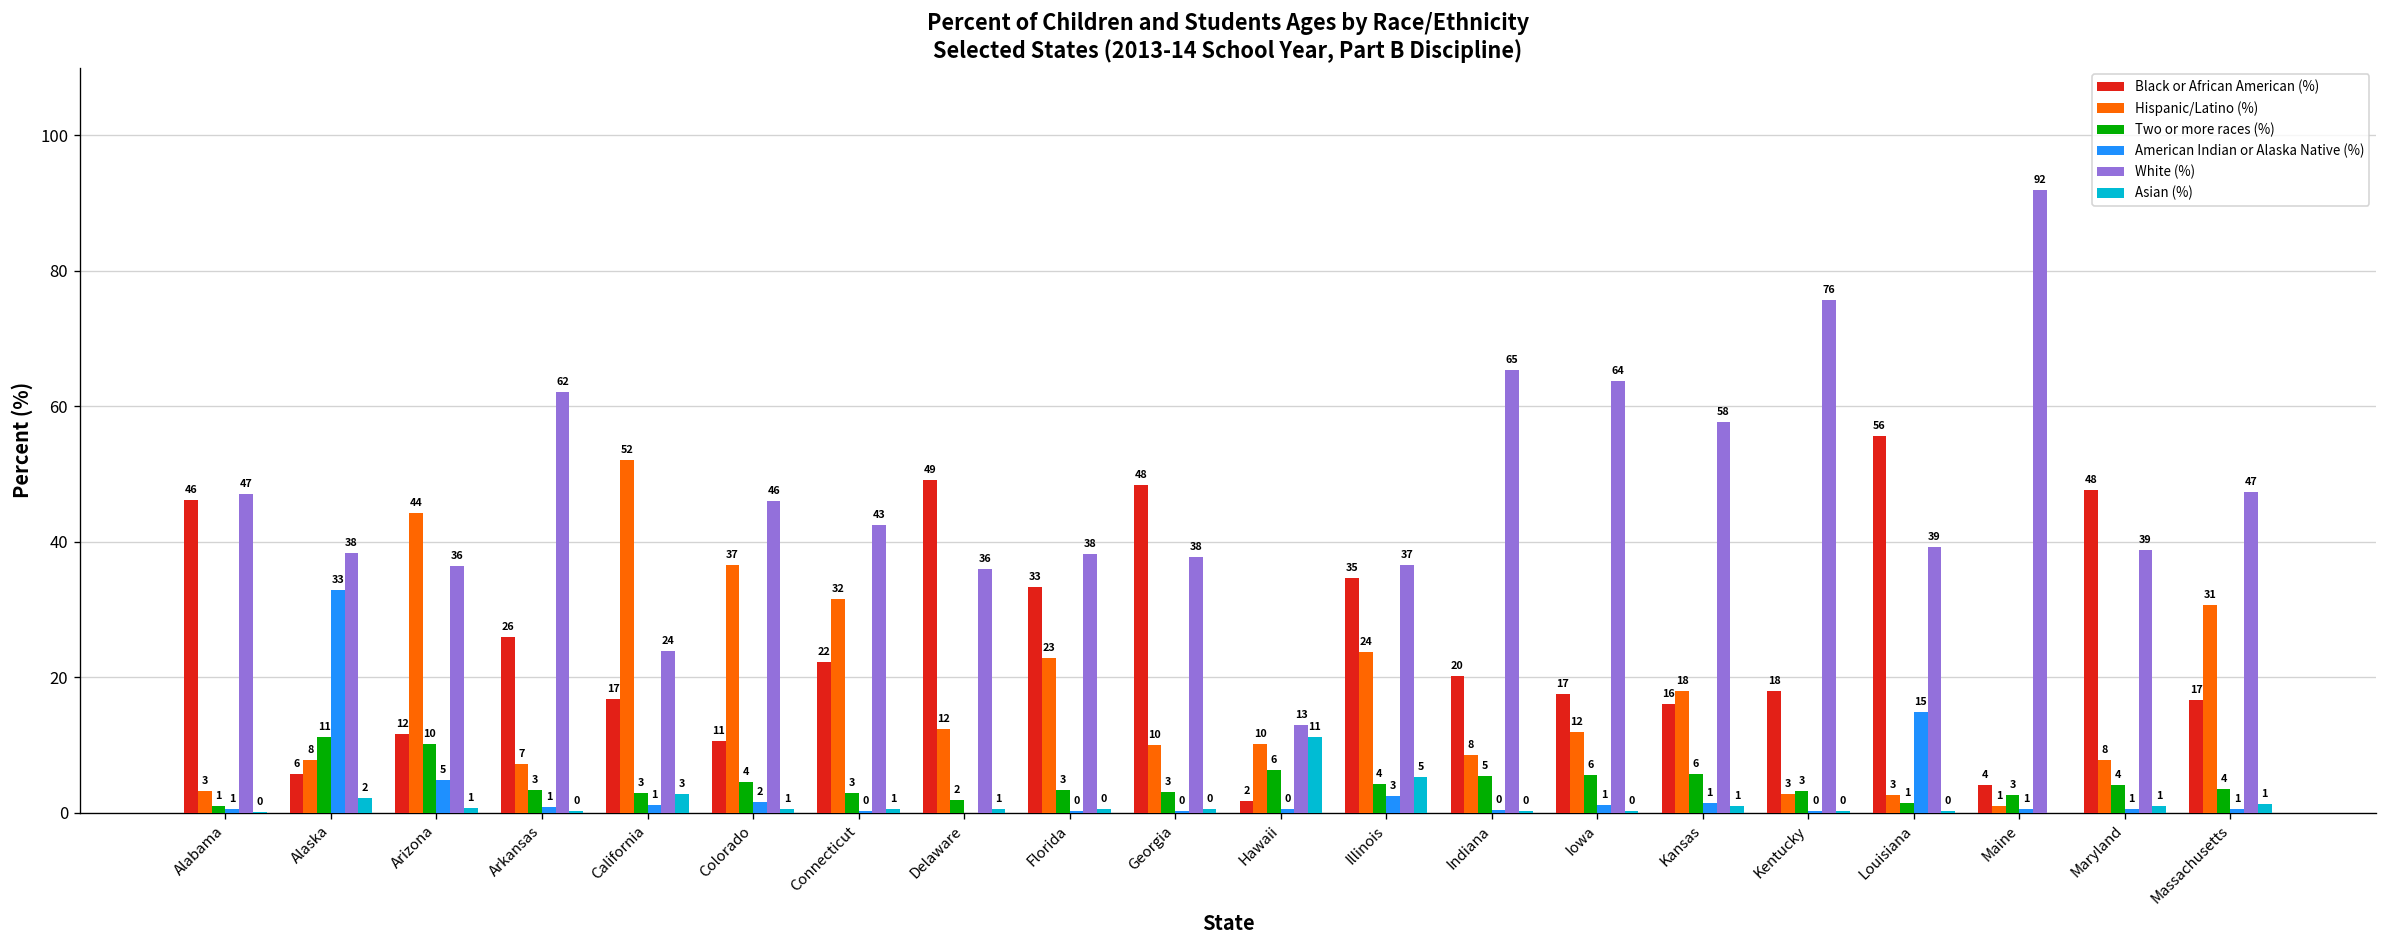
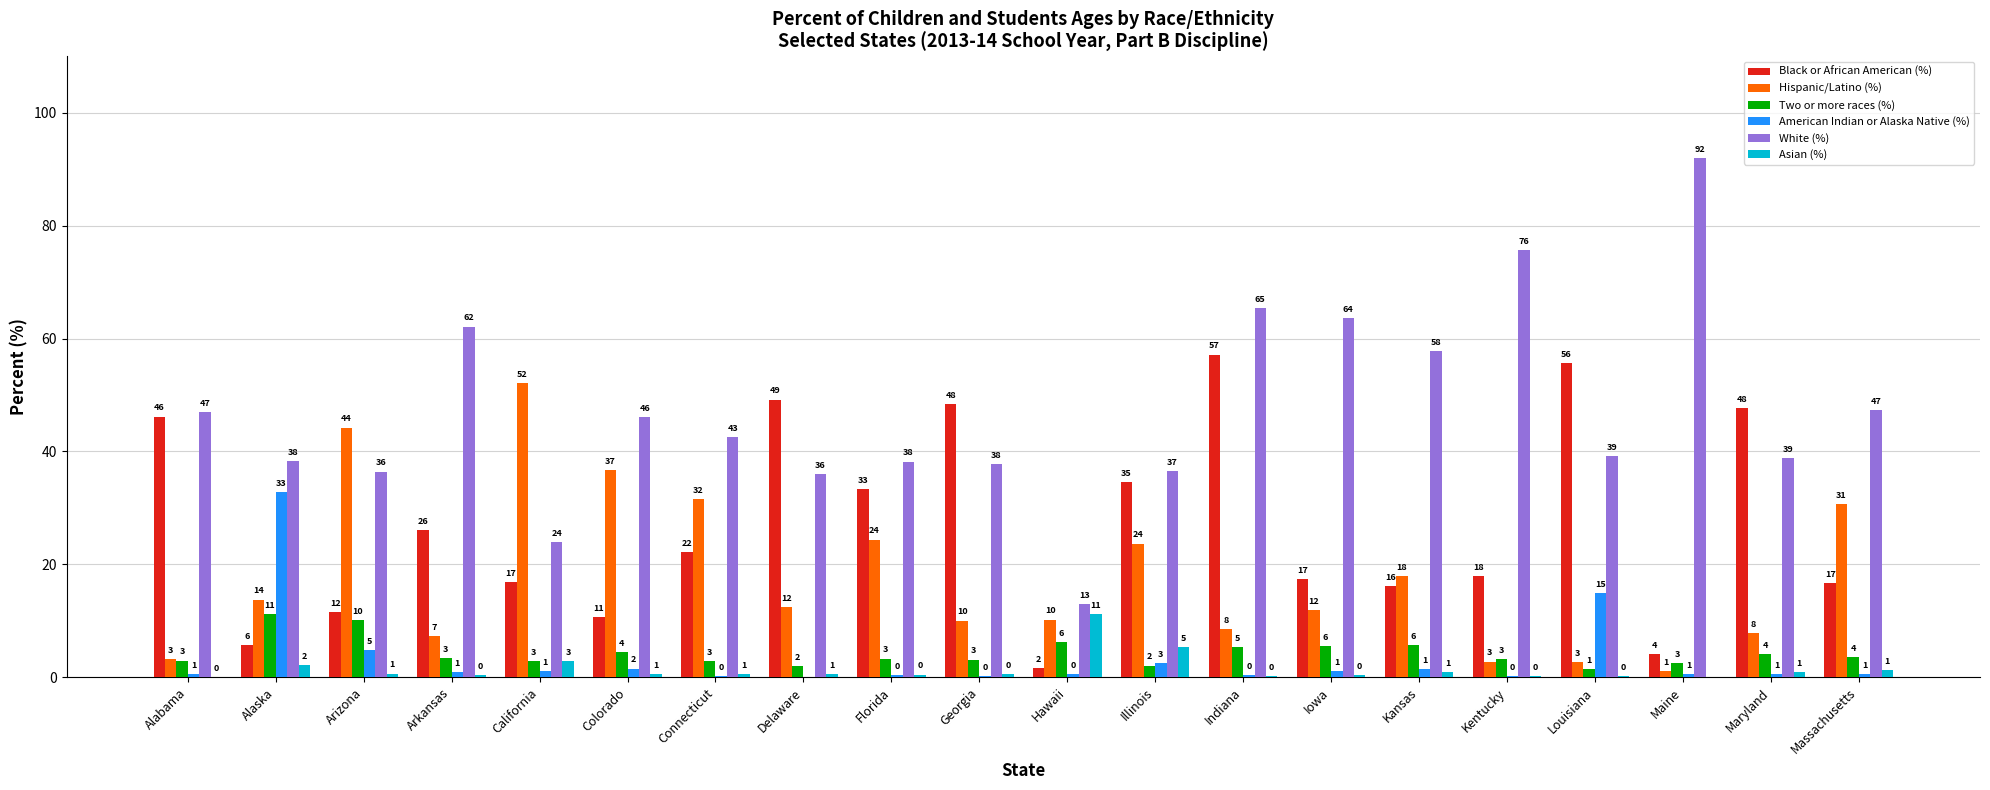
  {
    "Black or African American (%)": {
      "Alabama": 46,
      "Alaska": 6,
      "Arizona": 12,
      "Arkansas": 26,
      "California": 17,
      "Colorado": 11,
      "Connecticut": 22,
      "Delaware": 49,
      "Florida": 33,
      "Georgia": 48,
      "Hawaii": 2,
      "Illinois": 35,
-     "Indiana": 20,
+     "Indiana": 57,
      "Iowa": 17,
      "Kansas": 16,
      "Kentucky": 18,
      "Louisiana": 56,
      "Maine": 4,
      "Maryland": 48,
      "Massachusetts": 17
    },
    "Hispanic/Latino (%)": {
      "Alabama": 3,
-     "Alaska": 8,
+     "Alaska": 14,
      "Arizona": 44,
      "Arkansas": 7,
      "California": 52,
      "Colorado": 37,
      "Connecticut": 32,
      "Delaware": 12,
-     "Florida": 23,
+     "Florida": 24,
      "Georgia": 10,
      "Hawaii": 10,
      "Illinois": 24,
      "Indiana": 8,
      "Iowa": 12,
      "Kansas": 18,
      "Kentucky": 3,
      "Louisiana": 3,
      "Maine": 1,
      "Maryland": 8,
      "Massachusetts": 31
    },
    "Two or more races (%)": {
-     "Alabama": 1,
+     "Alabama": 3,
      "Alaska": 11,
      "Arizona": 10,
      "Arkansas": 3,
      "California": 3,
      "Colorado": 4,
      "Connecticut": 3,
      "Delaware": 2,
      "Florida": 3,
      "Georgia": 3,
      "Hawaii": 6,
-     "Illinois": 4,
+     "Illinois": 2,
      "Indiana": 5,
      "Iowa": 6,
      "Kansas": 6,
      "Kentucky": 3,
      "Louisiana": 1,
      "Maine": 3,
      "Maryland": 4,
      "Massachusetts": 4
    },
    "American Indian or Alaska Native (%)": {
      "Alabama": 1,
      "Alaska": 33,
      "Arizona": 5,
      "Arkansas": 1,
      "California": 1,
      "Colorado": 2,
      "Connecticut": 0,
      "Florida": 0,
      "Georgia": 0,
      "Hawaii": 0,
      "Illinois": 3,
      "Indiana": 0,
      "Iowa": 1,
      "Kansas": 1,
      "Kentucky": 0,
      "Louisiana": 15,
      "Maine": 1,
      "Maryland": 1,
      "Massachusetts": 1
    },
    "White (%)": {
      "Alabama": 47,
      "Alaska": 38,
      "Arizona": 36,
      "Arkansas": 62,
      "California": 24,
      "Colorado": 46,
      "Connecticut": 43,
      "Delaware": 36,
      "Florida": 38,
      "Georgia": 38,
      "Hawaii": 13,
      "Illinois": 37,
      "Indiana": 65,
      "Iowa": 64,
      "Kansas": 58,
      "Kentucky": 76,
      "Louisiana": 39,
      "Maine": 92,
      "Maryland": 39,
      "Massachusetts": 47
    },
    "Asian (%)": {
      "Alabama": 0,
      "Alaska": 2,
      "Arizona": 1,
      "Arkansas": 0,
      "California": 3,
      "Colorado": 1,
      "Connecticut": 1,
      "Delaware": 1,
      "Florida": 0,
      "Georgia": 0,
      "Hawaii": 11,
      "Illinois": 5,
      "Indiana": 0,
      "Iowa": 0,
      "Kansas": 1,
      "Kentucky": 0,
      "Louisiana": 0,
      "Maryland": 1,
      "Massachusetts": 1
    }
  }
